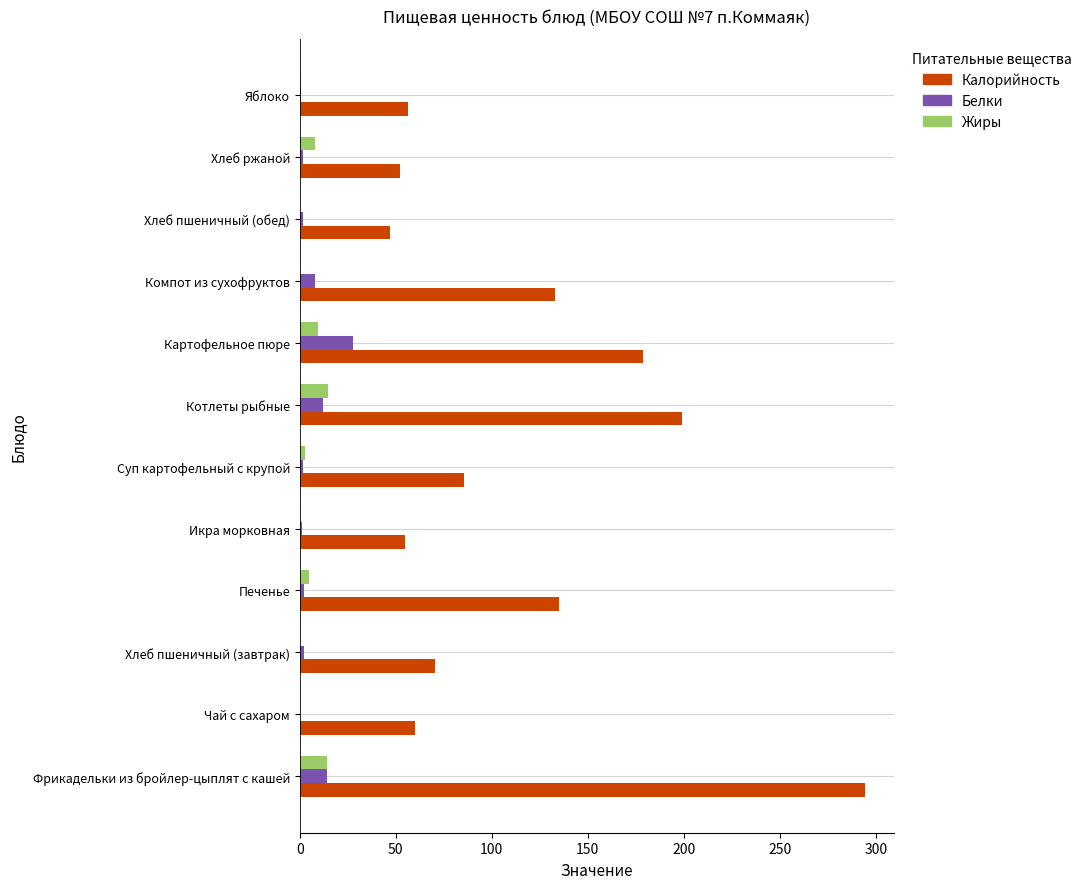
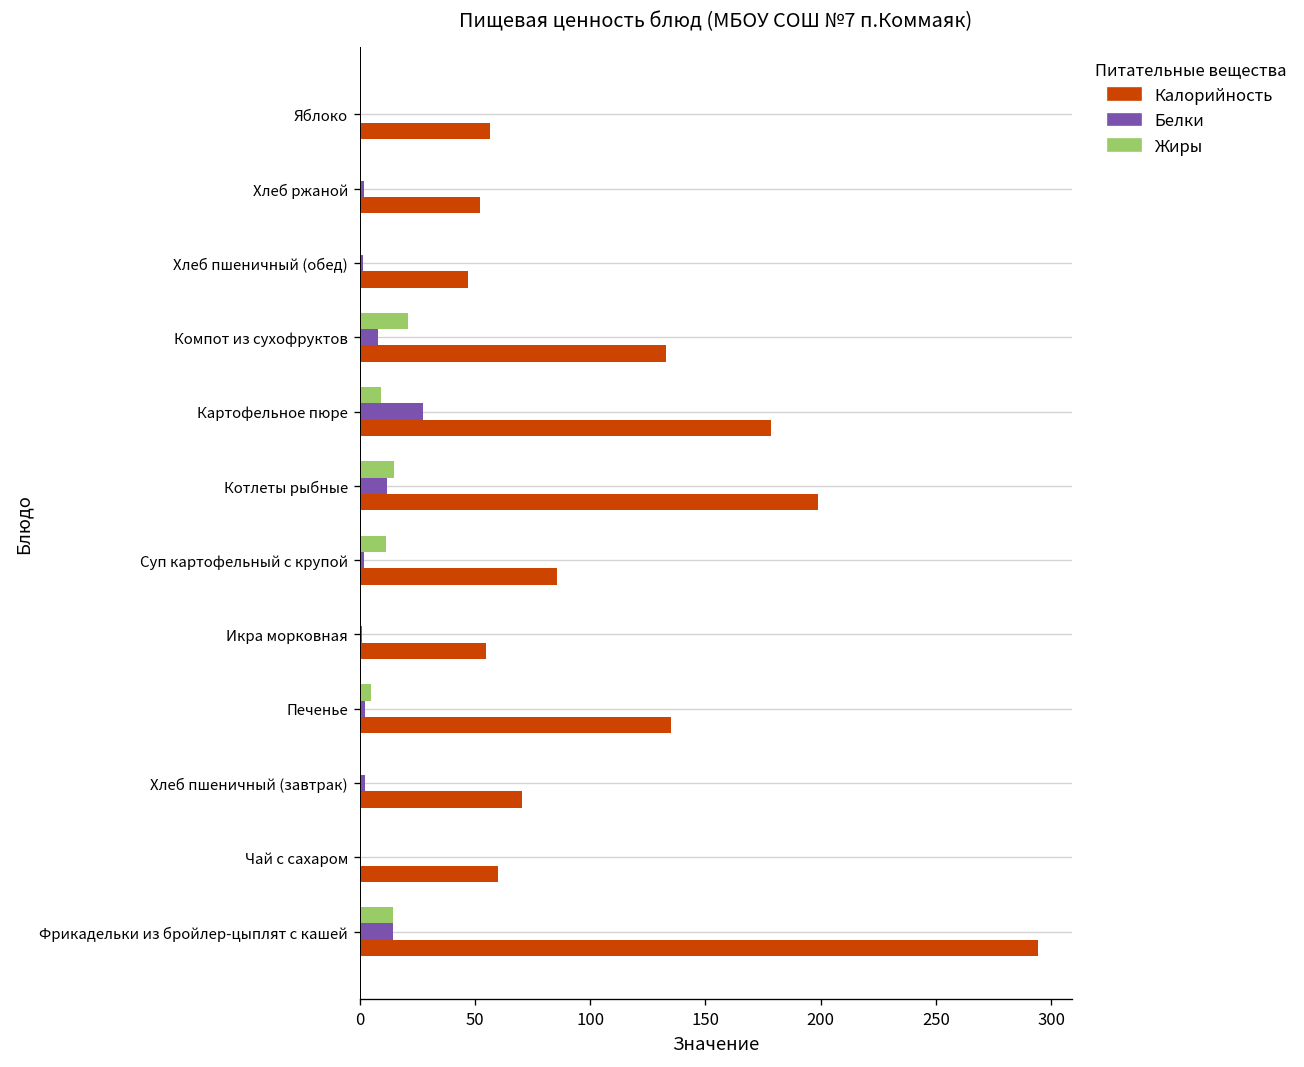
  {
    "Калорийность": {
      "Яблоко": 56,
      "Хлеб ржаной": 52,
      "Хлеб пшеничный (обед)": 47,
      "Компот из сухофруктов": 133,
      "Картофельное пюре": 179,
      "Котлеты рыбные": 199,
      "Суп картофельный с крупой": 86,
      "Икра морковная": 55,
      "Печенье": 135,
      "Хлеб пшеничный (завтрак)": 71,
      "Чай с сахаром": 60,
      "Фрикадельки из бройлер-цыплят с кашей": 294
    },
    "Белки": {
      "Хлеб ржаной": 2,
      "Хлеб пшеничный (обед)": 2,
      "Компот из сухофруктов": 8,
      "Картофельное пюре": 28,
      "Котлеты рыбные": 12,
      "Суп картофельный с крупой": 2,
      "Печенье": 2,
      "Хлеб пшеничный (завтрак)": 2,
      "Фрикадельки из бройлер-цыплят с кашей": 14
    },
    "Жиры": {
-     "Хлеб ржаной": 8,
-     "Компот из сухофруктов": 0,
+     "Хлеб ржаной": 0,
+     "Компот из сухофруктов": 21,
      "Картофельное пюре": 9,
      "Котлеты рыбные": 15,
-     "Суп картофельный с крупой": 3,
+     "Суп картофельный с крупой": 12,
      "Печенье": 5,
      "Фрикадельки из бройлер-цыплят с кашей": 14
    }
  }
